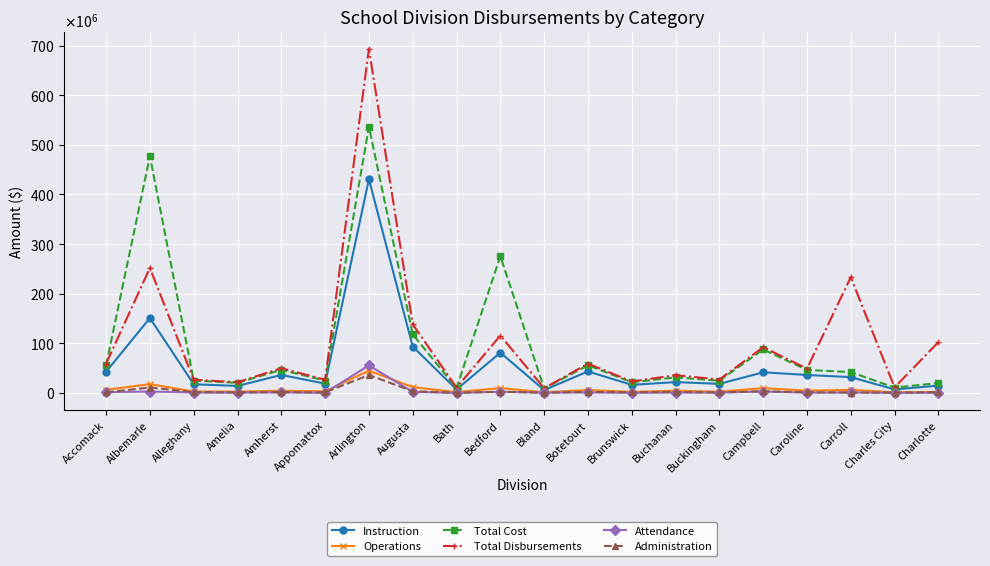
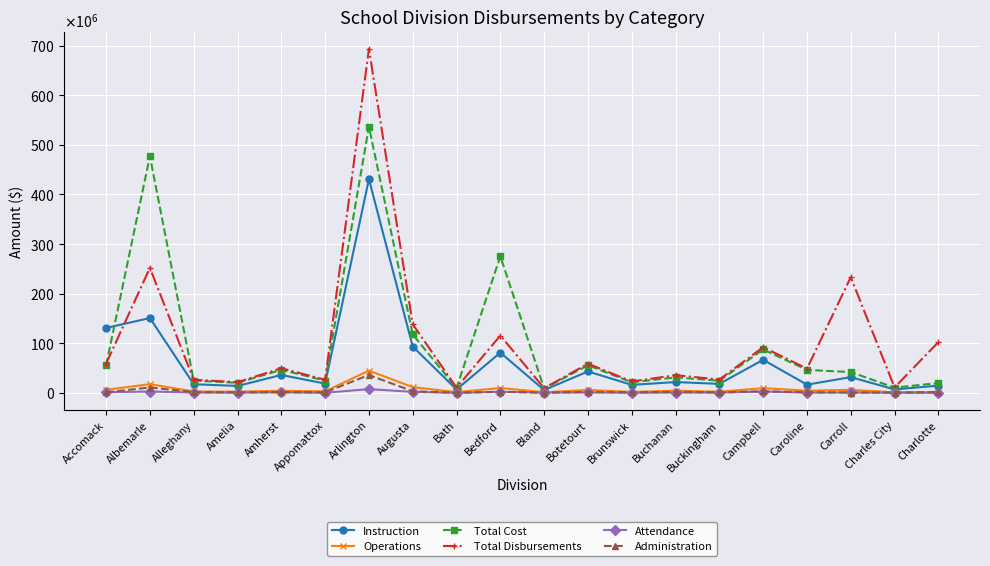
  {
    "Instruction": {
-     "Accomack": 40000000,
+     "Accomack": 130000000,
      "Albemarle": 150000000,
      "Alleghany": 20000000,
      "Amelia": 10000000,
      "Amherst": 40000000,
      "Appomattox": 20000000,
      "Arlington": 430000000,
      "Augusta": 90000000,
      "Bedford": 80000000,
      "Botetourt": 40000000,
      "Brunswick": 20000000,
      "Buchanan": 20000000,
      "Buckingham": 20000000,
-     "Campbell": 40000000,
-     "Caroline": 40000000,
+     "Campbell": 70000000,
+     "Caroline": 20000000,
      "Carroll": 30000000,
      "Charlotte": 10000000
    },
    "Operations": {
      "Albemarle": 20000000,
      "Arlington": 40000000,
      "Augusta": 10000000,
      "Bedford": 10000000,
      "Campbell": 10000000,
      "Carroll": 10000000
    },
    "Total Cost": {
      "Albemarle": 480000000,
      "Arlington": 540000000,
      "Augusta": 120000000,
      "Bedford": 280000000,
      "Carroll": 40000000,
      "Charlotte": 20000000
    },
    "Total Disbursements": {
      "Albemarle": 250000000,
      "Arlington": 690000000,
      "Augusta": 140000000,
      "Bedford": 120000000,
      "Carroll": 230000000,
      "Charlotte": 100000000
    },
    "Attendance": {
      "Albemarle": 0,
-     "Arlington": 60000000
+     "Arlington": 10000000
    },
    "Administration": {
      "Albemarle": 10000000,
      "Arlington": 40000000
    }
  }
